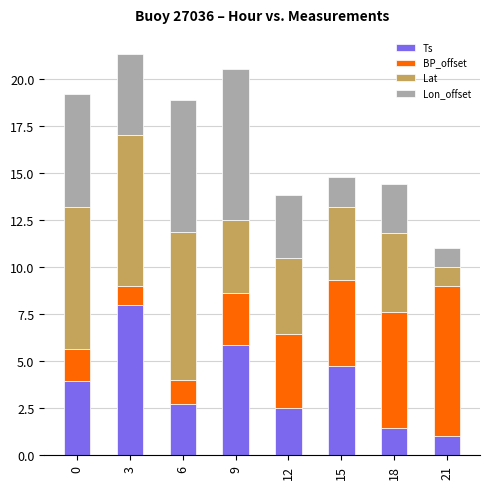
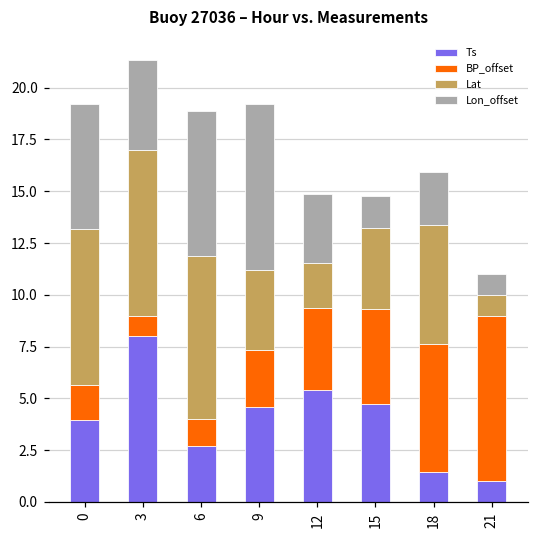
  {
    "Ts": {
      "0": 4.0,
      "3": 8.0,
      "6": 2.7,
-     "9": 5.9,
-     "12": 2.5,
+     "9": 4.6,
+     "12": 5.4,
      "15": 4.7,
      "18": 1.4,
      "21": 1.0
    },
    "BP_offset": {
      "0": 1.7,
      "3": 1.0,
      "6": 1.3,
      "9": 2.7,
      "12": 3.9,
      "15": 4.6,
      "18": 6.2,
      "21": 8.0
    },
    "Lat": {
      "0": 7.5,
      "3": 8.0,
      "6": 7.8,
      "9": 3.9,
-     "12": 4.0,
+     "12": 2.2,
      "15": 3.9,
-     "18": 4.2,
+     "18": 5.7,
      "21": 1.0
    },
    "Lon_offset": {
      "0": 6.0,
      "3": 4.3,
      "6": 7.0,
      "9": 8.0,
      "12": 3.3,
      "15": 1.6,
      "18": 2.6,
      "21": 1.0
    }
  }
